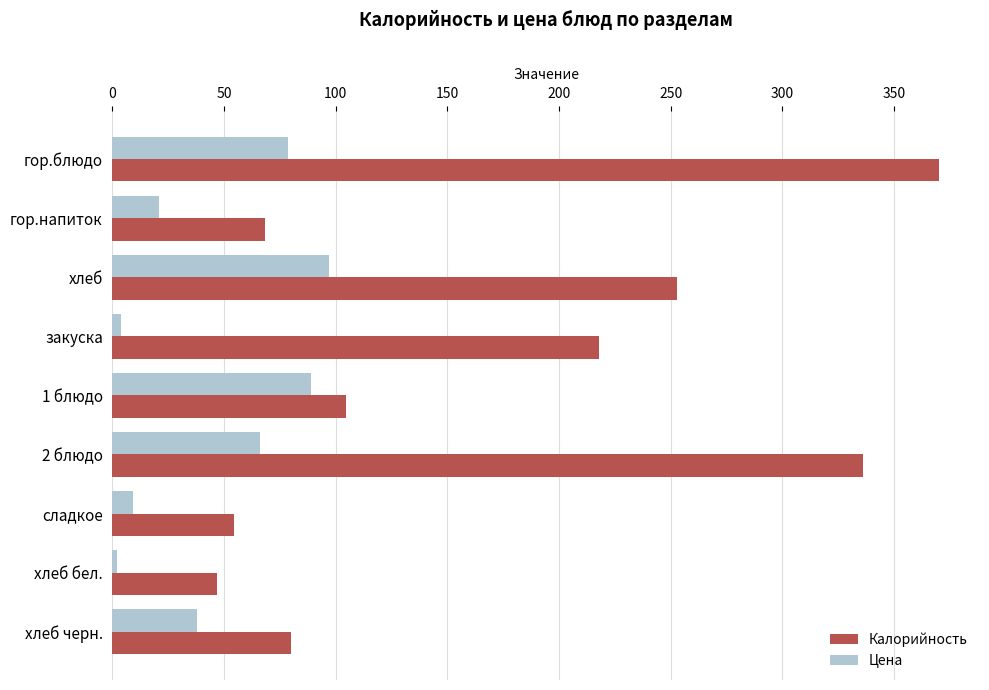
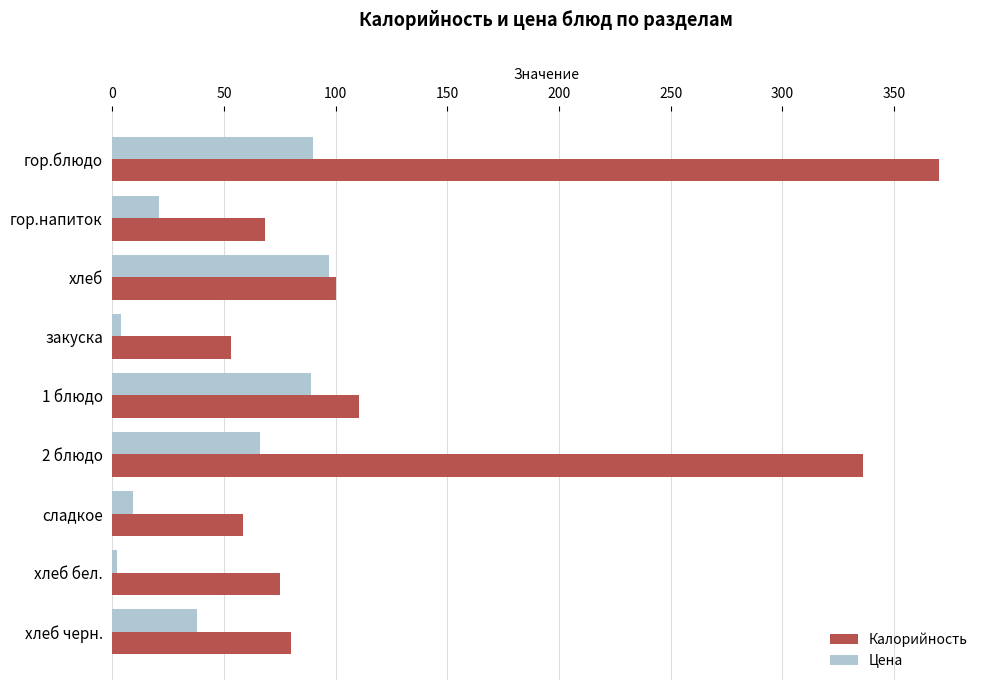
  {
    "Калорийность": {
      "гор.блюдо": 370,
      "гор.напиток": 68,
-     "хлеб": 253,
-     "закуска": 218,
-     "1 блюдо": 104,
+     "хлеб": 100,
+     "закуска": 53,
+     "1 блюдо": 111,
      "2 блюдо": 336,
-     "сладкое": 54,
-     "хлеб бел.": 47,
+     "сладкое": 59,
+     "хлеб бел.": 75,
      "хлеб черн.": 80
    },
    "Цена": {
-     "гор.блюдо": 78,
+     "гор.блюдо": 90,
      "гор.напиток": 21,
      "хлеб": 97,
      "закуска": 4,
      "1 блюдо": 89,
      "2 блюдо": 66,
      "сладкое": 9,
      "хлеб бел.": 2,
      "хлеб черн.": 38
    }
  }
